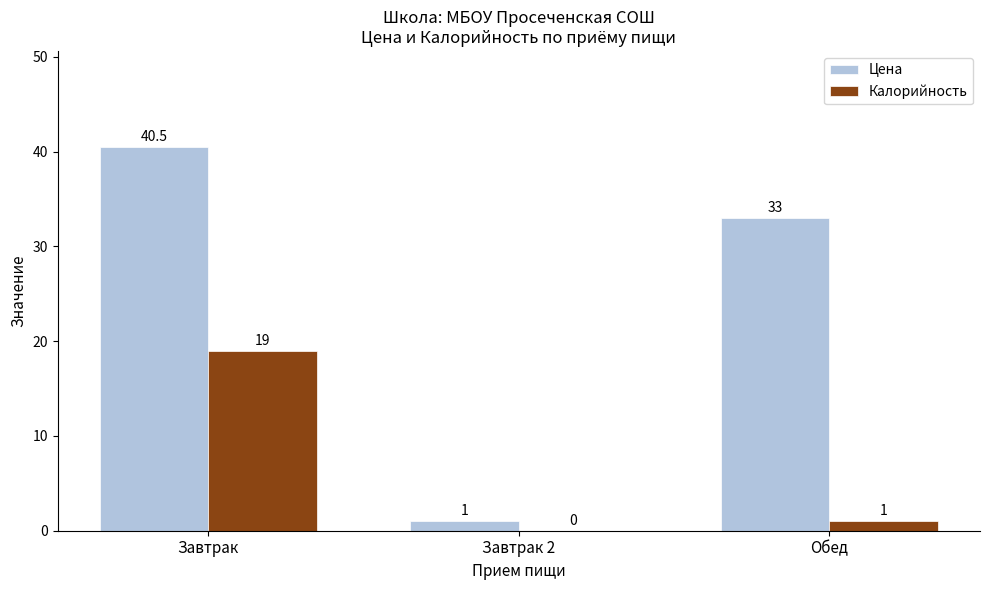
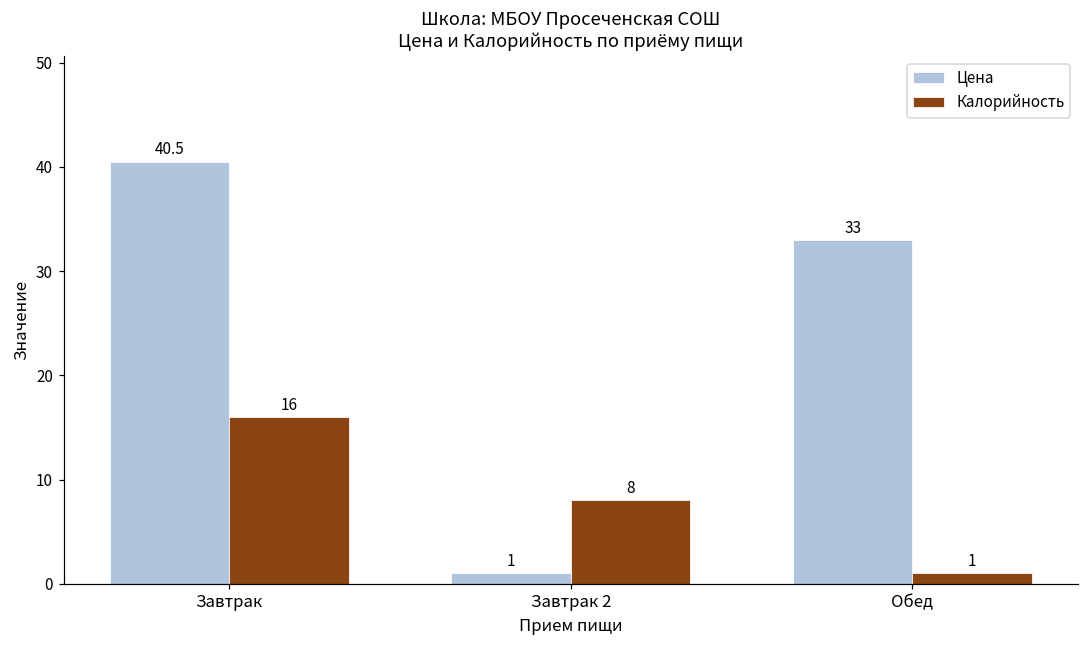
  {
    "Цена": {
      "Завтрак": 40.5,
      "Завтрак 2": 1,
      "Обед": 33
    },
    "Калорийность": {
-     "Завтрак": 19,
-     "Завтрак 2": 0,
+     "Завтрак": 16,
+     "Завтрак 2": 8,
      "Обед": 1
    }
  }
